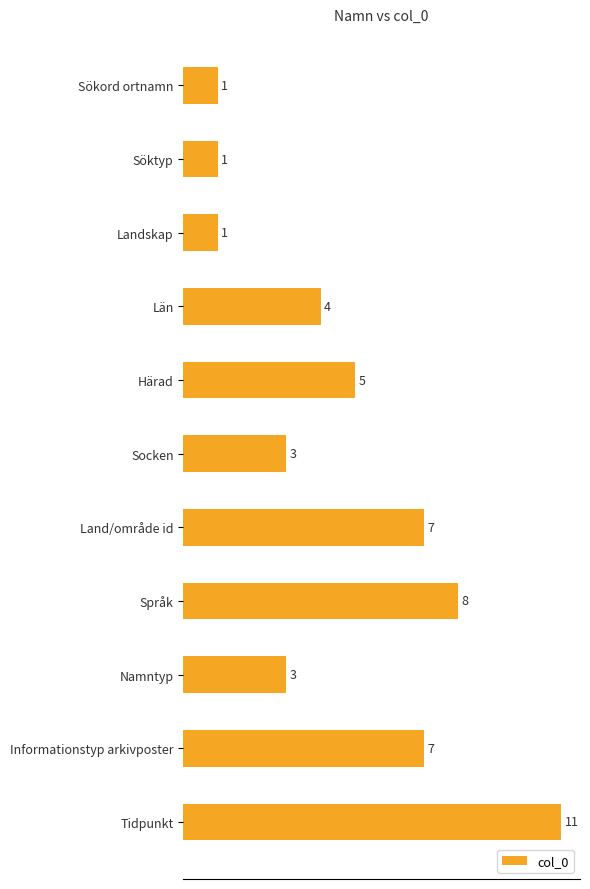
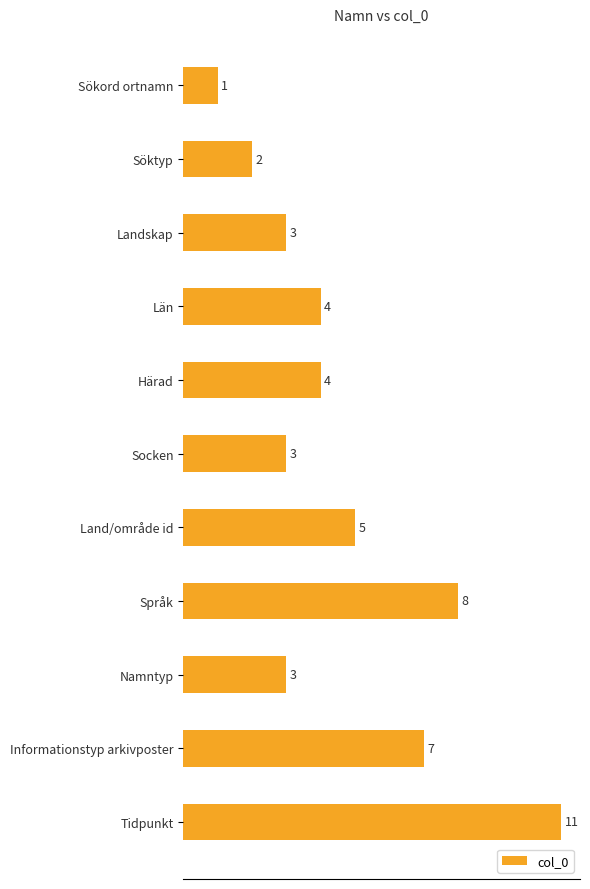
  {
    "Sökord ortnamn": 1,
-   "Söktyp": 1,
-   "Landskap": 1,
+   "Söktyp": 2,
+   "Landskap": 3,
    "Län": 4,
-   "Härad": 5,
+   "Härad": 4,
    "Socken": 3,
-   "Land/område id": 7,
+   "Land/område id": 5,
    "Språk": 8,
    "Namntyp": 3,
    "Informationstyp arkivposter": 7,
    "Tidpunkt": 11
  }
